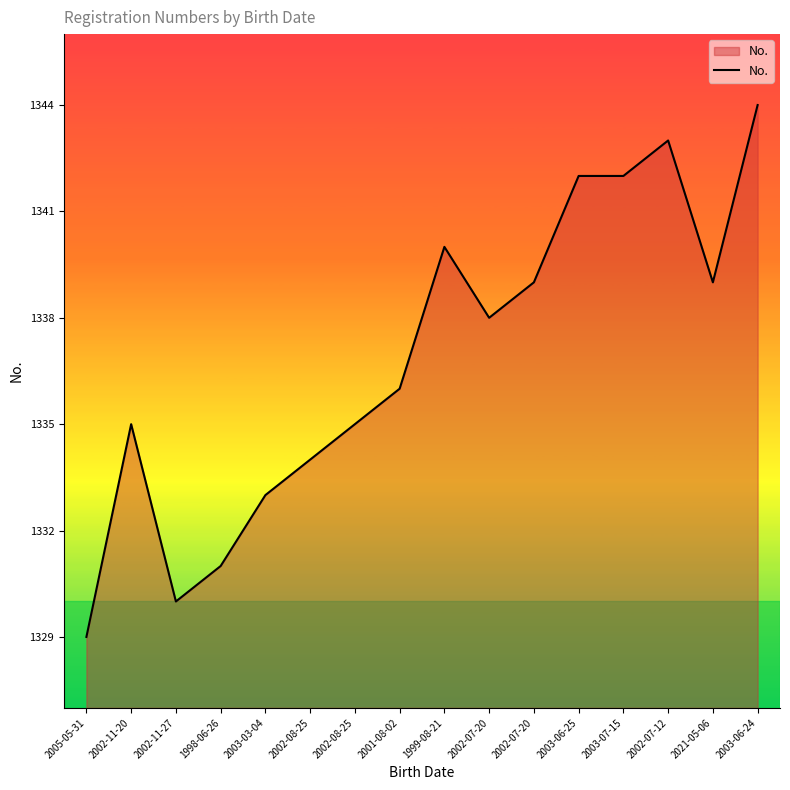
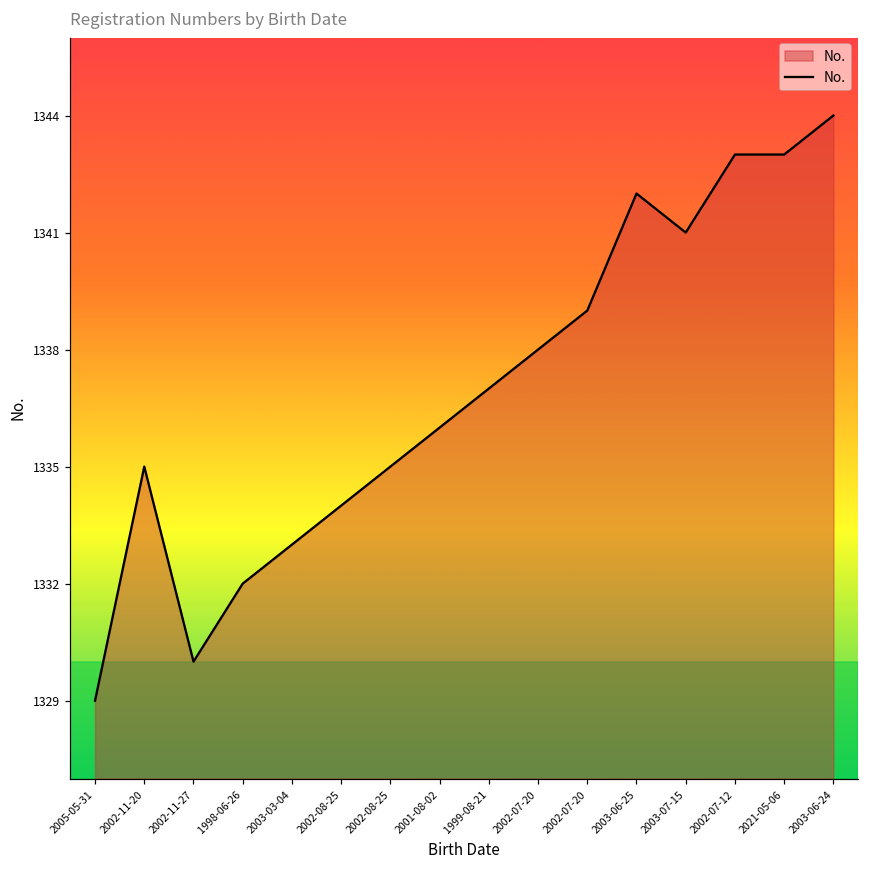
  {
    "2002-11-20": 1335,
-   "1998-06-26": 1331,
+   "1998-06-26": 1332,
    "2003-03-04": 1333,
    "2001-08-02": 1336,
-   "1999-08-21": 1340,
+   "1999-08-21": 1337,
    "2003-06-25": 1342,
-   "2003-07-15": 1342,
+   "2003-07-15": 1341,
    "2002-07-12": 1343,
-   "2021-05-06": 1339,
+   "2021-05-06": 1343,
    "2003-06-24": 1344
  }
